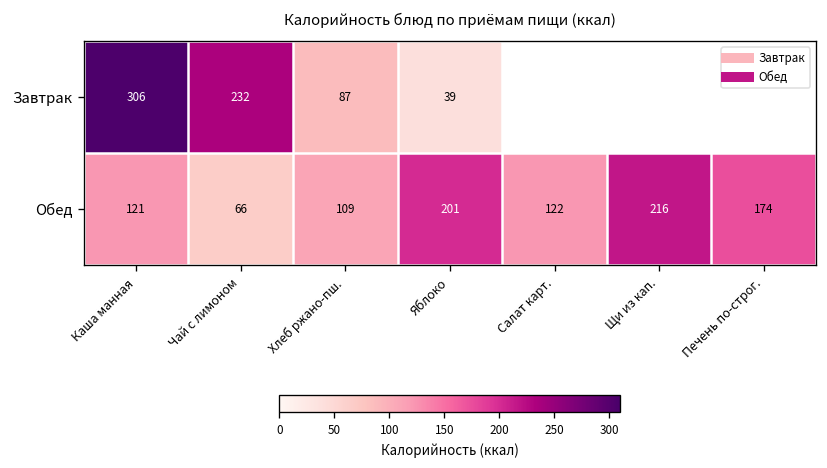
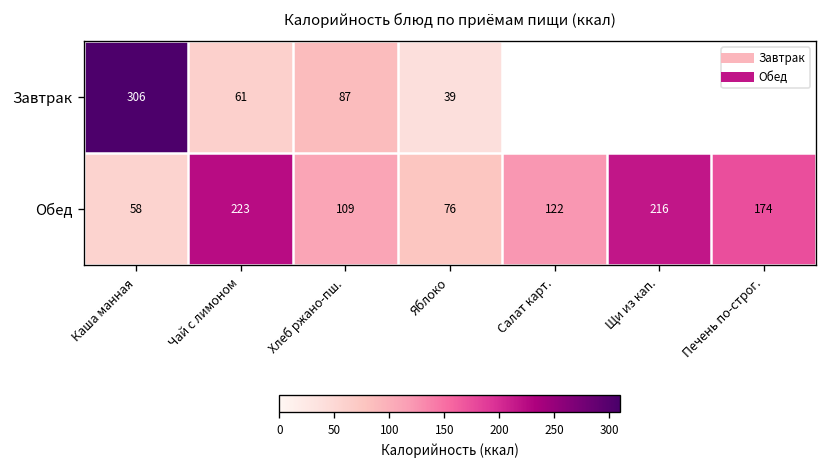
  {
    "Завтрак": {
      "Каша манная": 306,
-     "Чай с лимоном": 232,
+     "Чай с лимоном": 61,
      "Хлеб ржано-пш.": 87,
      "Яблоко": 39
    },
    "Обед": {
-     "Каша манная": 121,
-     "Чай с лимоном": 66,
+     "Каша манная": 58,
+     "Чай с лимоном": 223,
      "Хлеб ржано-пш.": 109,
-     "Яблоко": 201,
+     "Яблоко": 76,
      "Салат карт.": 122,
      "Щи из кап.": 216,
      "Печень по-строг.": 174
    }
  }
